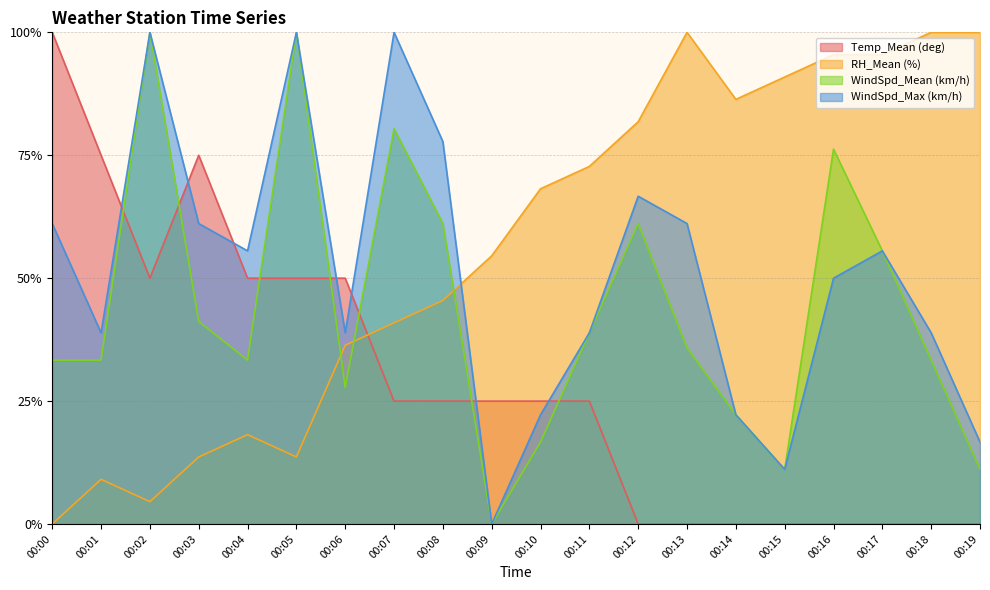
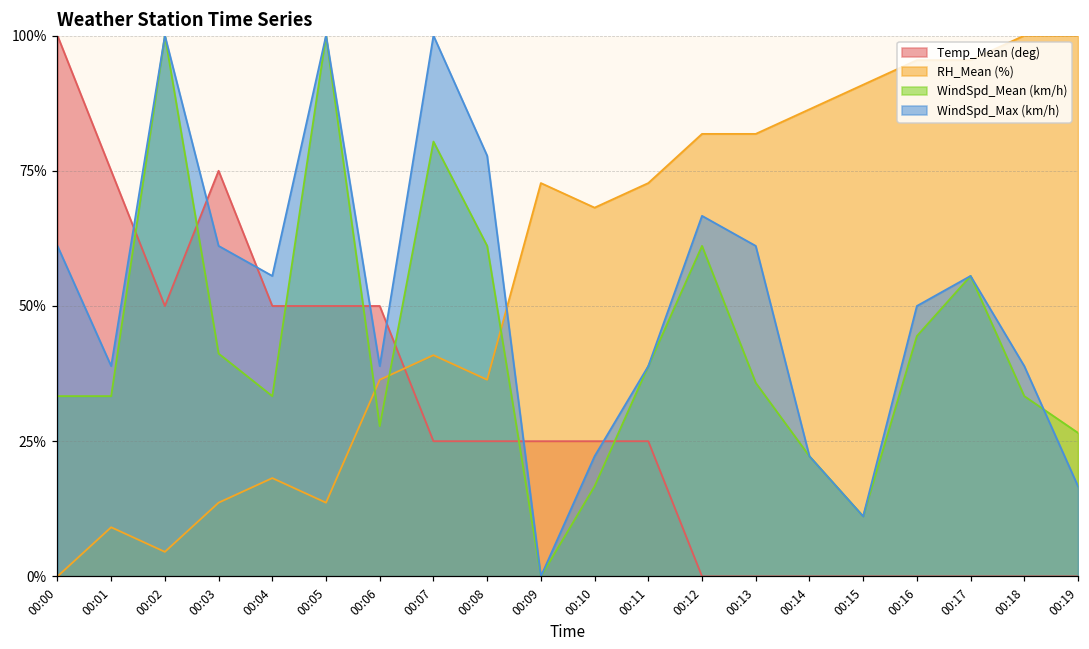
  {
    "Temp_Mean (deg)": {
      "00:00": "100%",
      "00:01": "75%",
      "00:02": "50%",
      "00:03": "75%",
      "00:04": "50%",
      "00:05": "50%",
      "00:06": "50%",
      "00:07": "25%",
      "00:08": "25%",
      "00:09": "25%",
      "00:10": "25%",
      "00:11": "25%",
      "00:12": "0%",
      "00:13": "0%",
      "00:14": "0%",
      "00:15": "0%",
      "00:16": "0%",
      "00:17": "0%",
      "00:18": "0%",
      "00:19": "0%"
    },
    "RH_Mean (%)": {
      "00:00": "0%",
      "00:01": "9%",
      "00:02": "5%",
      "00:03": "14%",
      "00:04": "18%",
      "00:05": "14%",
      "00:06": "36%",
      "00:07": "41%",
-     "00:08": "45%",
-     "00:09": "55%",
+     "00:08": "36%",
+     "00:09": "73%",
      "00:10": "68%",
      "00:11": "73%",
      "00:12": "82%",
-     "00:13": "100%",
+     "00:13": "82%",
      "00:14": "86%",
      "00:15": "91%",
      "00:18": "100%",
      "00:19": "100%"
    },
    "WindSpd_Mean (km/h)": {
      "00:00": "33%",
      "00:01": "33%",
      "00:03": "41%",
      "00:04": "33%",
      "00:06": "28%",
      "00:07": "80%",
      "00:08": "61%",
      "00:10": "17%",
      "00:12": "61%",
      "00:13": "36%",
-     "00:16": "76%",
+     "00:16": "44%",
      "00:18": "33%",
-     "00:19": "11%"
+     "00:19": "27%"
    },
    "WindSpd_Max (km/h)": {
      "00:00": "61%",
      "00:01": "39%",
      "00:03": "61%",
      "00:04": "56%",
      "00:06": "39%",
      "00:07": "100%",
      "00:08": "78%",
      "00:10": "22%",
      "00:12": "67%",
      "00:13": "61%",
      "00:16": "50%",
      "00:18": "39%",
      "00:19": "17%"
    }
  }
